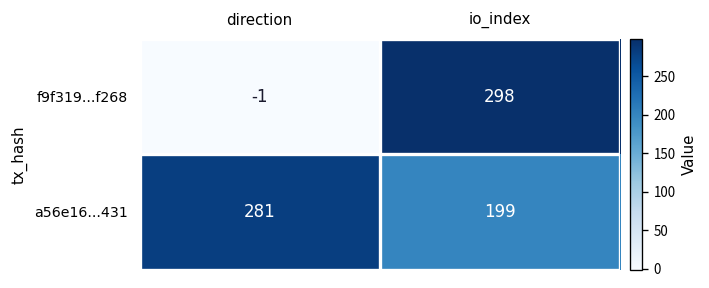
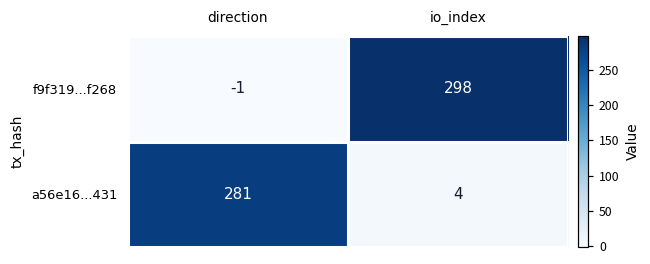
  {
    "f9f319...f268": {
      "direction": -1,
      "io_index": 298
    },
    "a56e16...431": {
      "direction": 281,
-     "io_index": 199
+     "io_index": 4
    }
  }
